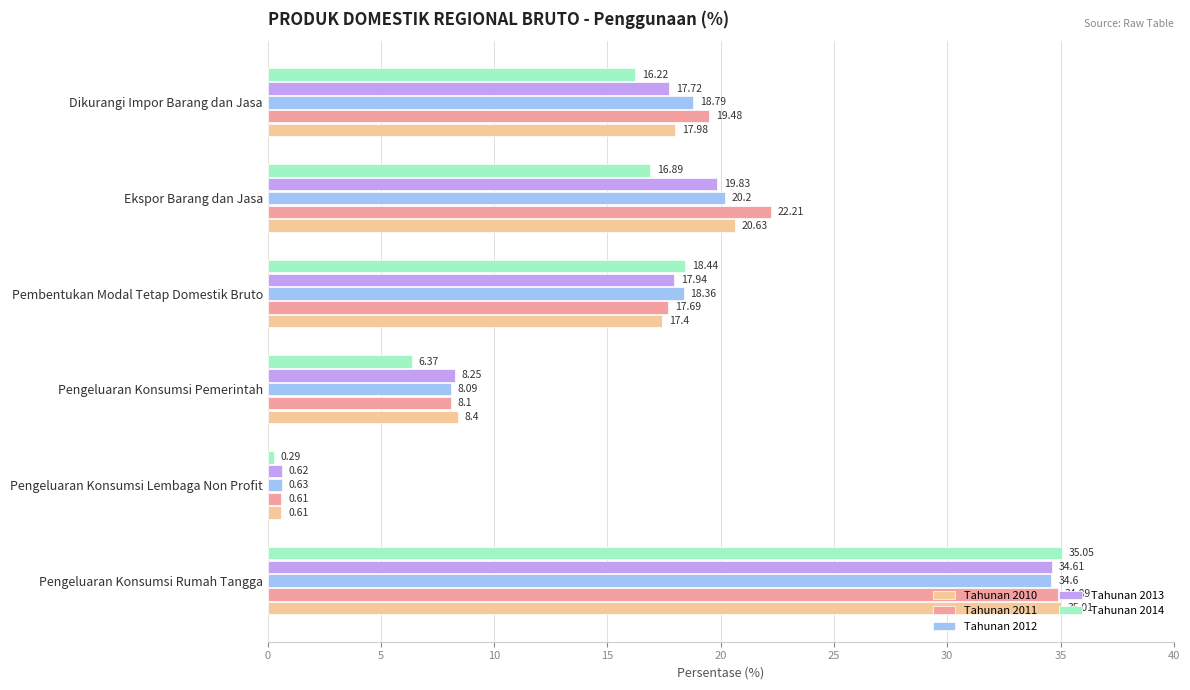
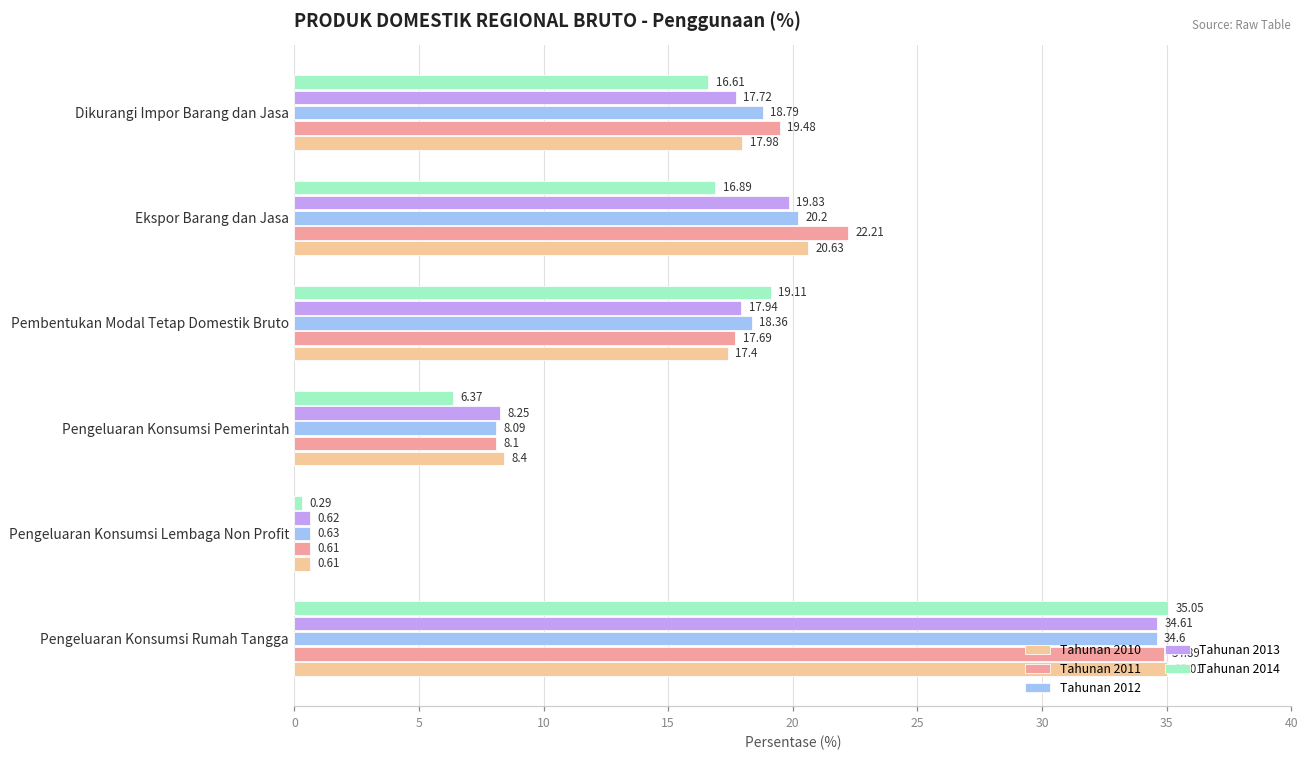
  {
    "Tahunan 2014": {
-     "Dikurangi Impor Barang dan Jasa": 16.22,
+     "Dikurangi Impor Barang dan Jasa": 16.61,
      "Ekspor Barang dan Jasa": 16.89,
-     "Pembentukan Modal Tetap Domestik Bruto": 18.44,
+     "Pembentukan Modal Tetap Domestik Bruto": 19.11,
      "Pengeluaran Konsumsi Pemerintah": 6.37,
      "Pengeluaran Konsumsi Lembaga Non Profit": 0.29,
      "Pengeluaran Konsumsi Rumah Tangga": 35.05
    }
  }
